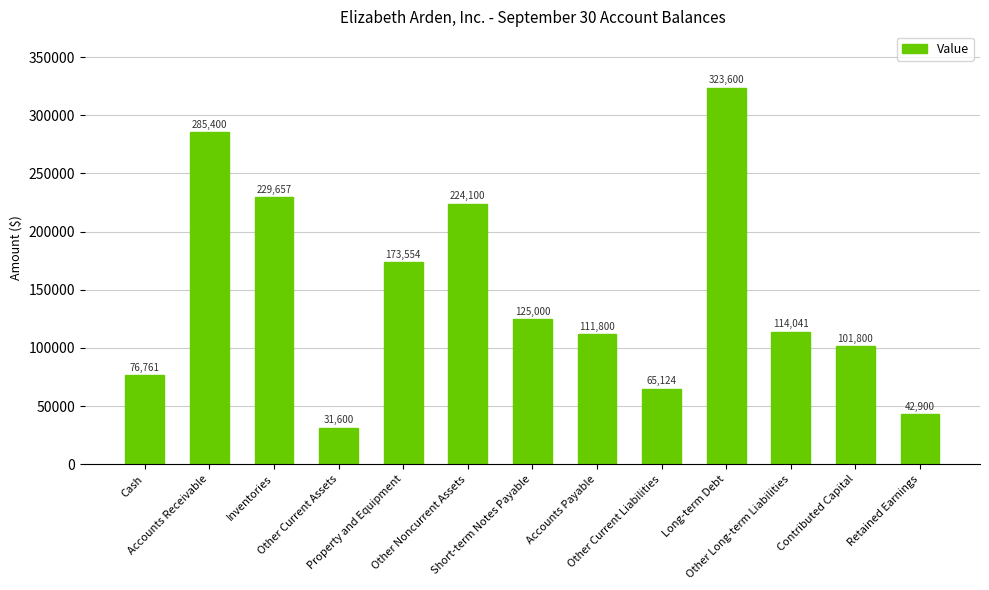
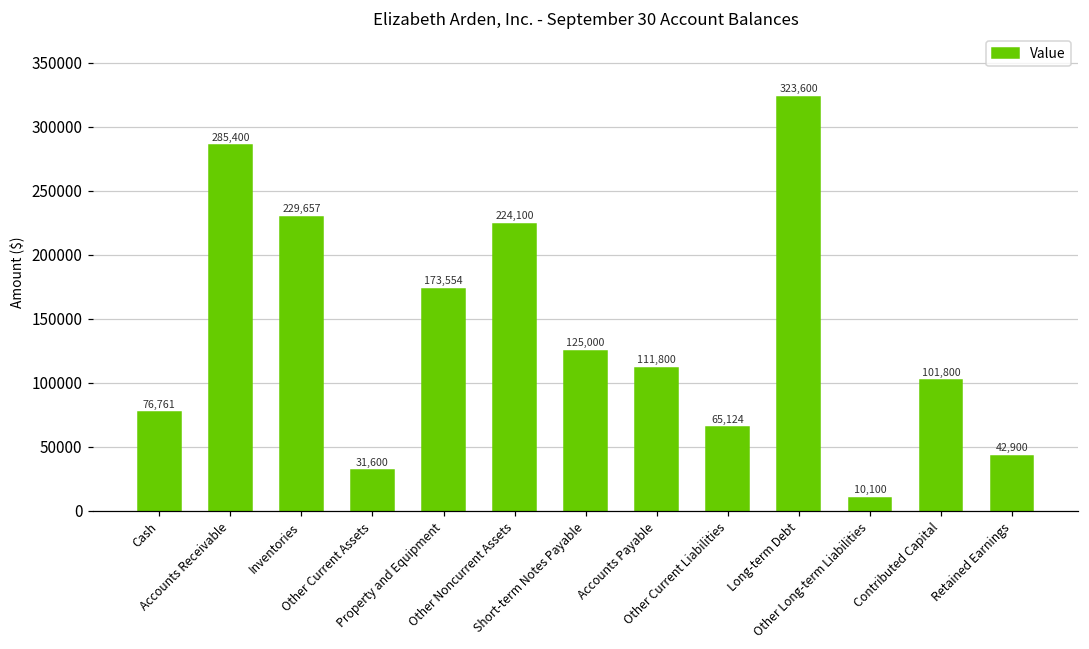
  {
    "Cash": "76,761",
    "Accounts Receivable": "285,400",
    "Inventories": "229,657",
    "Other Current Assets": "31,600",
    "Property and Equipment": "173,554",
    "Other Noncurrent Assets": "224,100",
    "Short-term Notes Payable": "125,000",
    "Accounts Payable": "111,800",
    "Other Current Liabilities": "65,124",
    "Long-term Debt": "323,600",
-   "Other Long-term Liabilities": "114,041",
+   "Other Long-term Liabilities": "10,100",
    "Contributed Capital": "101,800",
    "Retained Earnings": "42,900"
  }
